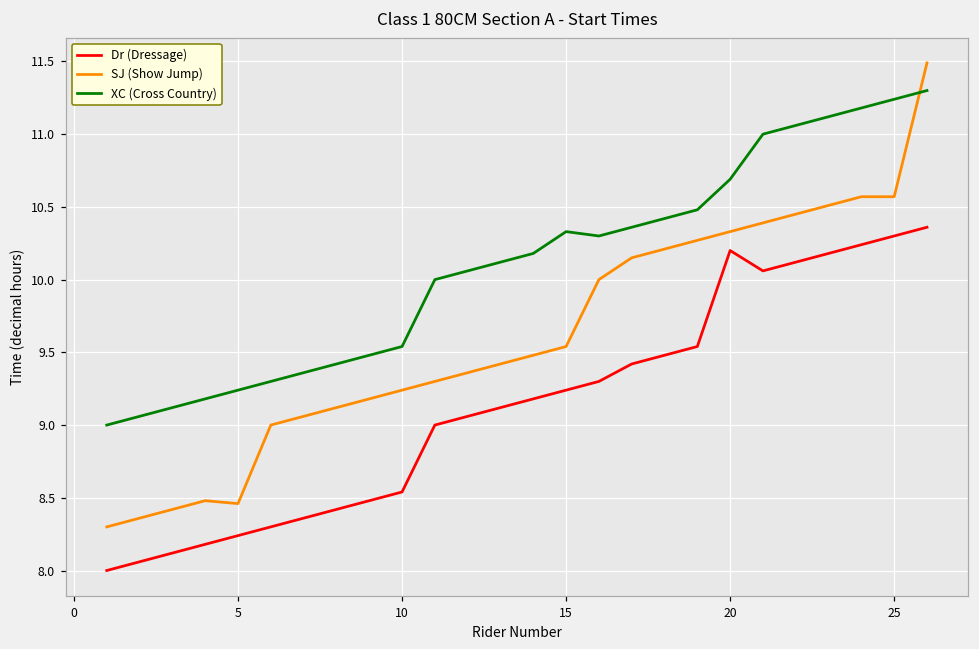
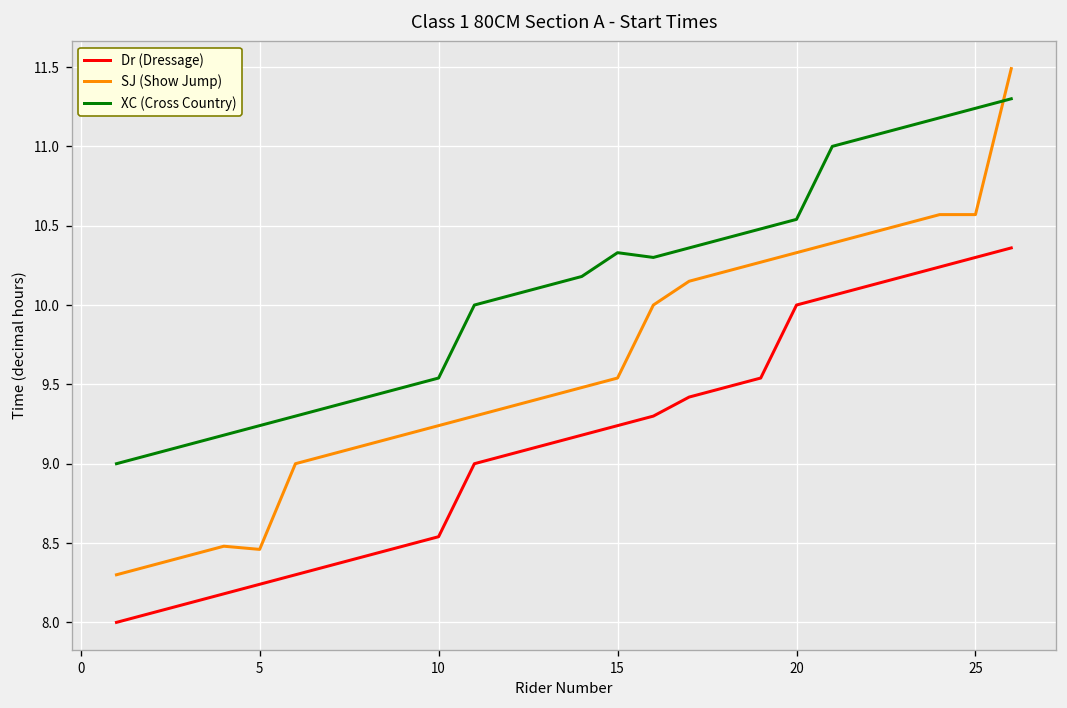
  {
    "Dr (Dressage)": {
      "5": 8.24,
      "10": 8.54,
      "15": 9.24,
-     "20": 10.2,
+     "20": 10.0,
      "25": 10.3
    },
    "SJ (Show Jump)": {
      "5": 8.46,
      "10": 9.24,
      "15": 9.54,
      "20": 10.33,
      "25": 10.57
    },
    "XC (Cross Country)": {
      "5": 9.24,
      "10": 9.54,
      "15": 10.33,
-     "20": 10.69,
+     "20": 10.54,
      "25": 11.24
    }
  }
